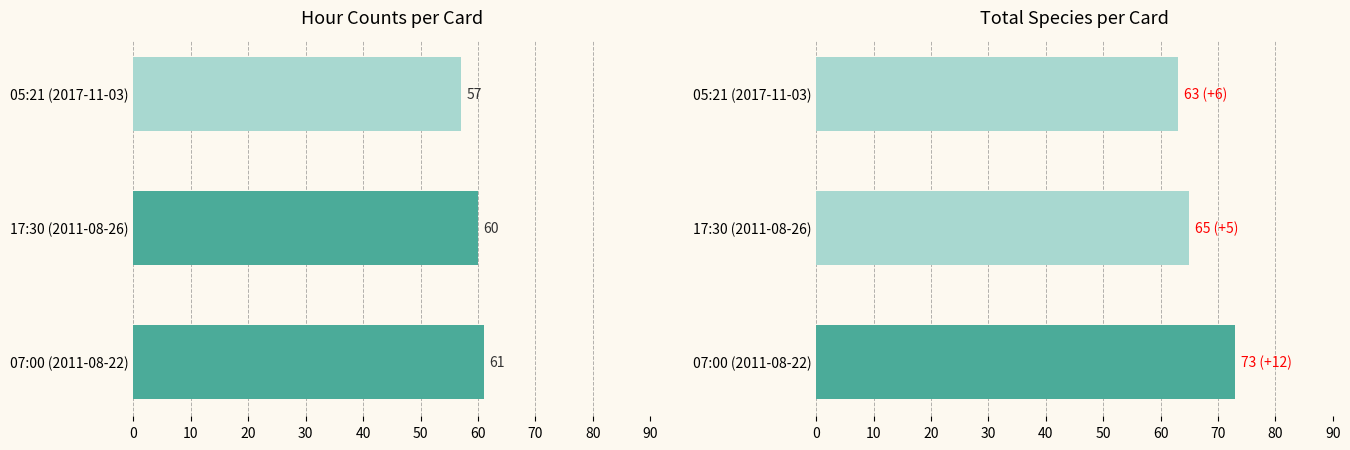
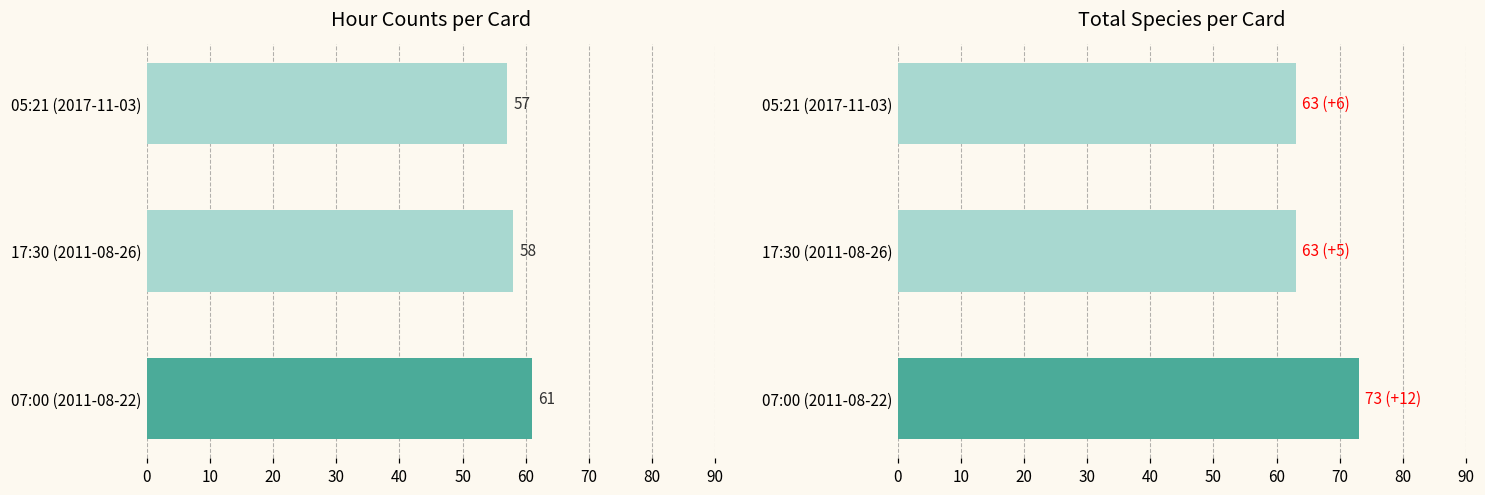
  {
    "Hour Counts per Card": {
      "05:21 (2017-11-03)": 57,
-     "17:30 (2011-08-26)": 60,
+     "17:30 (2011-08-26)": 58,
      "07:00 (2011-08-22)": 61
    },
    "Total Species per Card": {
      "05:21 (2017-11-03)": 63,
-     "17:30 (2011-08-26)": 65,
+     "17:30 (2011-08-26)": 63,
      "07:00 (2011-08-22)": 73
    }
  }
